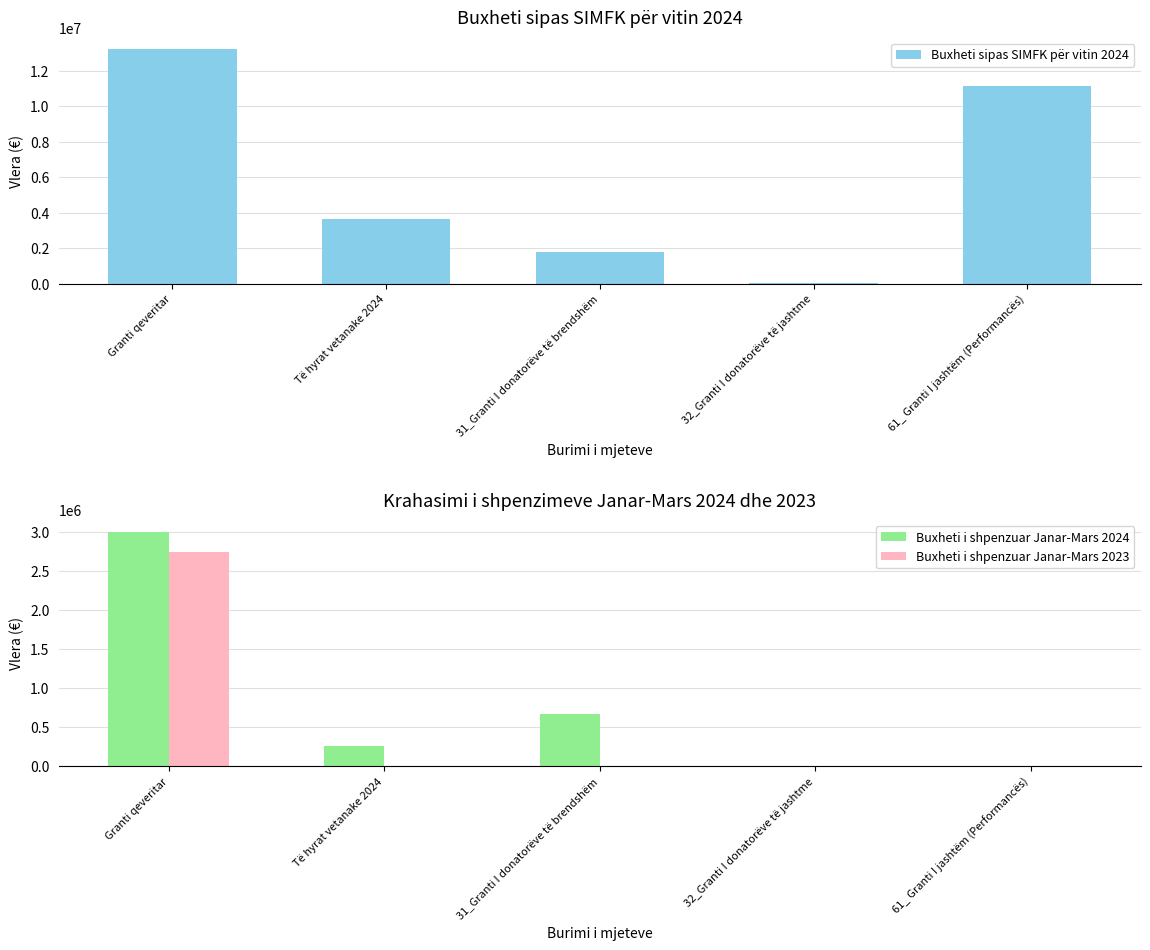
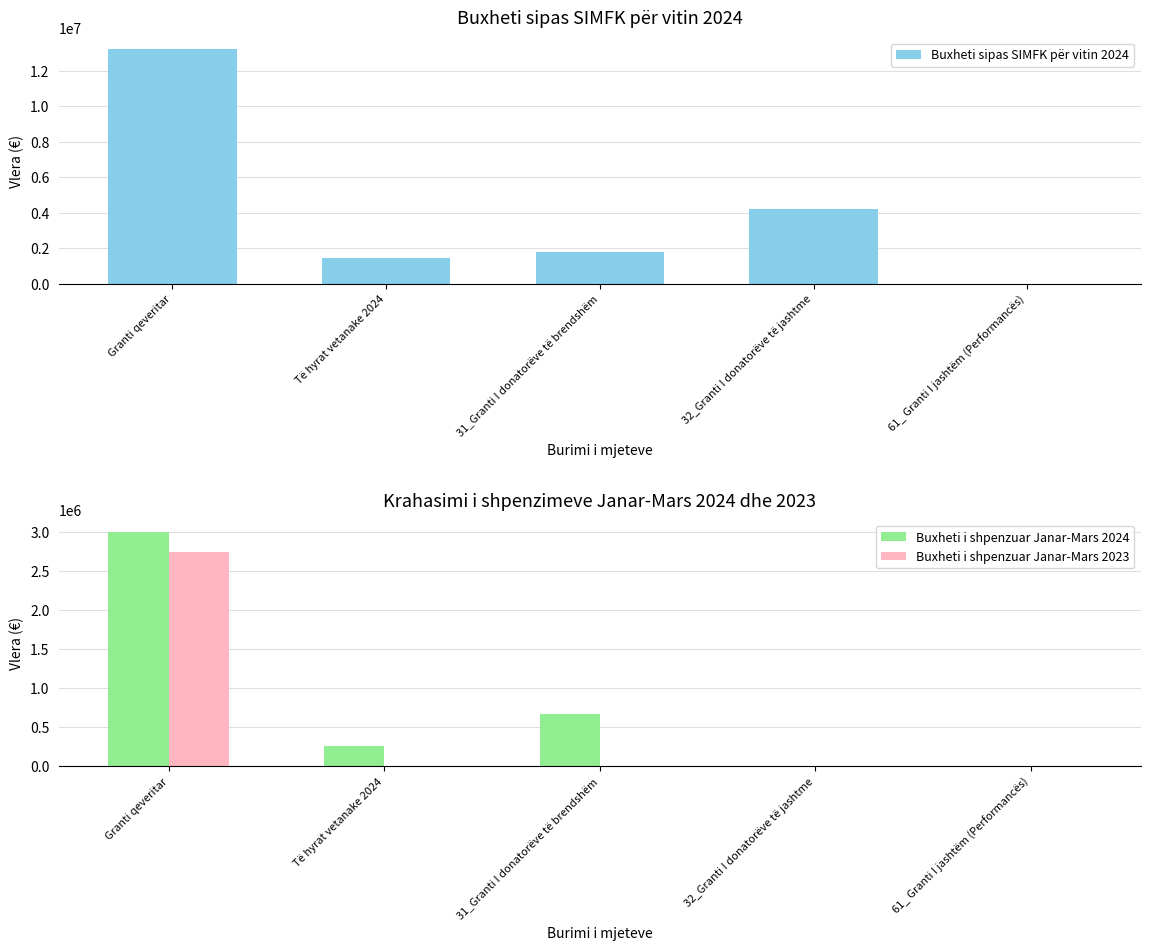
  {
    "Buxheti sipas SIMFK për vitin 2024": {
      "Granti qeveritar": 13200000,
-     "Të hyrat vetanake 2024": 3600000,
+     "Të hyrat vetanake 2024": 1400000,
      "31_Granti I donatorëve të brendshëm": 1800000,
-     "32_Granti I donatorëve të jashtme": 0,
-     "61_ Granti I jashtëm (Performancës)": 11100000
+     "32_Granti I donatorëve të jashtme": 4200000,
+     "61_ Granti I jashtëm (Performancës)": 0
    },
    "Krahasimi i shpenzimeve Janar-Mars 2024 dhe 2023": {
      "Buxheti i shpenzuar Janar-Mars 2024": {
        "Granti qeveritar": 3000000,
        "Të hyrat vetanake 2024": 300000,
        "31_Granti I donatorëve të brendshëm": 700000,
        "32_Granti I donatorëve të jashtme": 0,
        "61_ Granti I jashtëm (Performancës)": 0
      },
      "Buxheti i shpenzuar Janar-Mars 2023": {
        "Granti qeveritar": 2700000,
        "Të hyrat vetanake 2024": 0,
        "31_Granti I donatorëve të brendshëm": 0,
        "32_Granti I donatorëve të jashtme": 0,
        "61_ Granti I jashtëm (Performancës)": 0
      }
    }
  }
